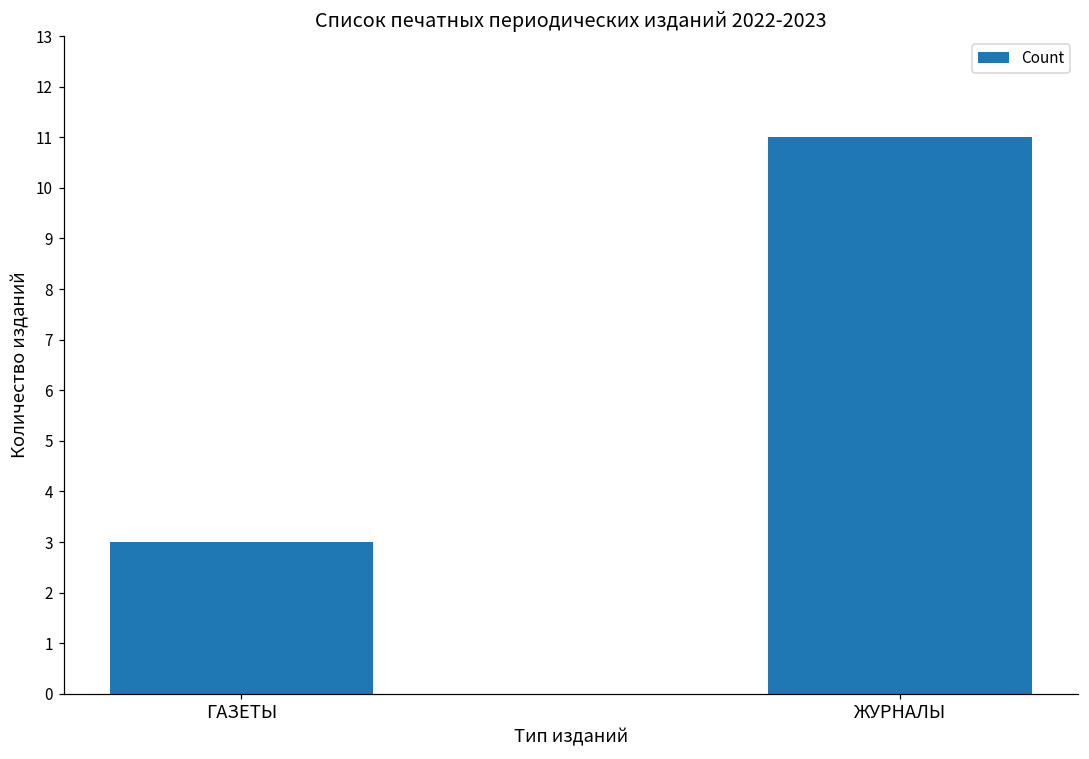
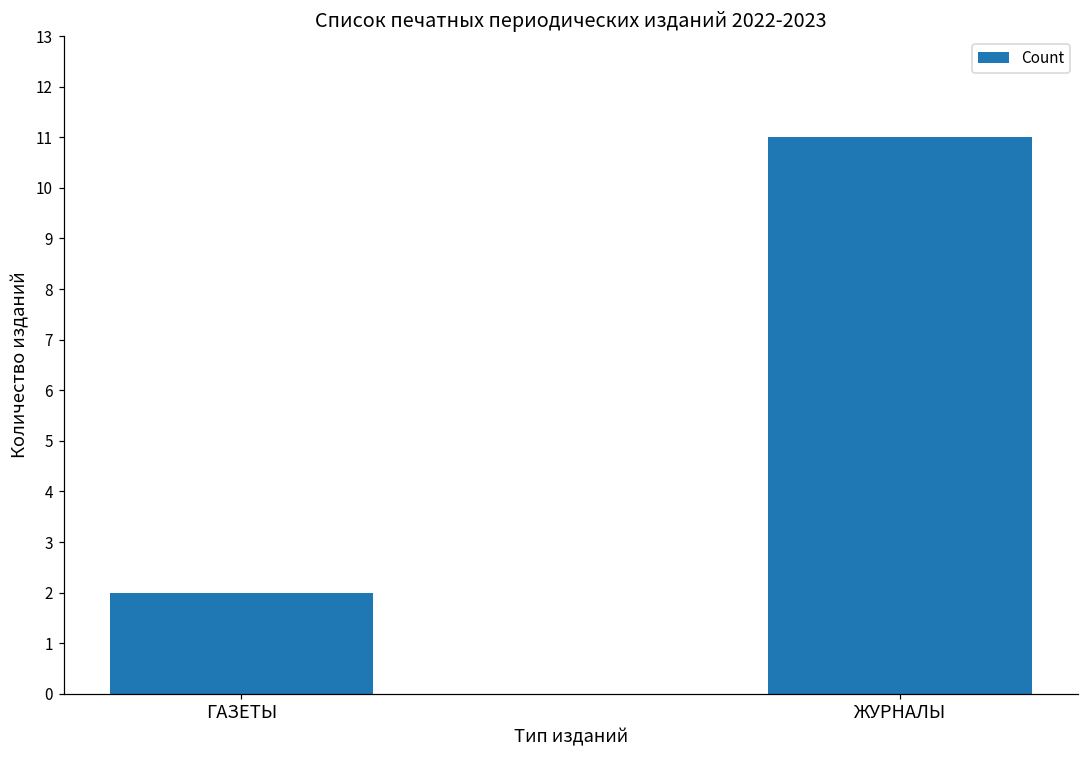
  {
-   "ГАЗЕТЫ": 3,
+   "ГАЗЕТЫ": 2,
    "ЖУРНАЛЫ": 11
  }
